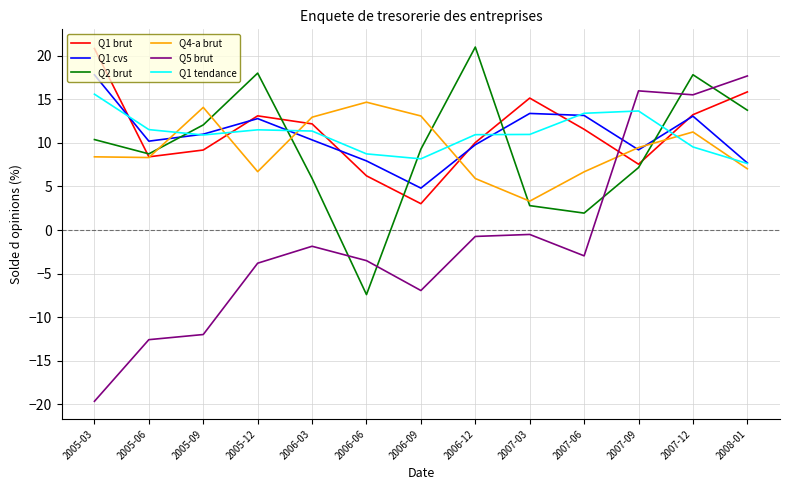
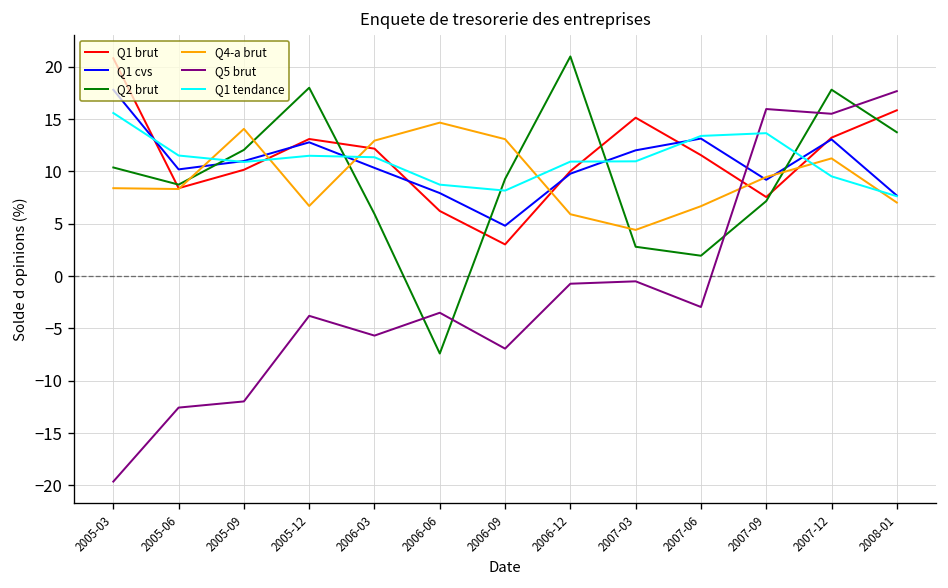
  {
    "Q1 brut": {
-     "2005-09": 9,
+     "2005-09": 10,
      "2005-12": 13,
      "2006-03": 12,
      "2006-06": 6,
      "2006-09": 3,
      "2007-03": 15,
      "2007-06": 12,
      "2007-09": 8,
      "2008-01": 16
    },
    "Q1 cvs": {
      "2005-06": 10,
      "2005-12": 13,
      "2006-03": 10,
      "2006-06": 8,
      "2006-09": 5,
-     "2007-03": 13
+     "2007-03": 12
    },
    "Q2 brut": {
      "2005-03": 10,
      "2005-06": 9,
      "2005-09": 12,
      "2005-12": 18,
      "2006-03": 6,
      "2006-06": -7,
      "2006-09": 9,
      "2006-12": 21,
      "2007-03": 3,
      "2007-06": 2,
      "2007-09": 7,
      "2007-12": 18,
      "2008-01": 14
    },
    "Q4-a brut": {
      "2005-03": 8,
      "2005-09": 14,
      "2005-12": 7,
      "2006-03": 13,
      "2006-06": 15,
      "2006-09": 13,
      "2006-12": 6,
-     "2007-03": 3,
+     "2007-03": 4,
      "2007-06": 7,
      "2007-12": 11,
      "2008-01": 7
    },
    "Q5 brut": {
      "2005-03": -20,
      "2005-06": -13,
      "2005-09": -12,
      "2005-12": -4,
-     "2006-03": -2,
+     "2006-03": -6,
      "2006-06": -4,
      "2006-09": -7,
      "2006-12": -1,
      "2007-03": -1,
      "2007-06": -3,
      "2007-09": 16,
      "2007-12": 16,
      "2008-01": 18
    },
    "Q1 tendance": {
      "2005-03": 16,
      "2005-06": 12,
      "2005-12": 11,
      "2006-03": 11,
      "2006-06": 9,
      "2006-09": 8,
      "2006-12": 11,
      "2007-03": 11,
      "2007-09": 14,
      "2007-12": 10
    }
  }
